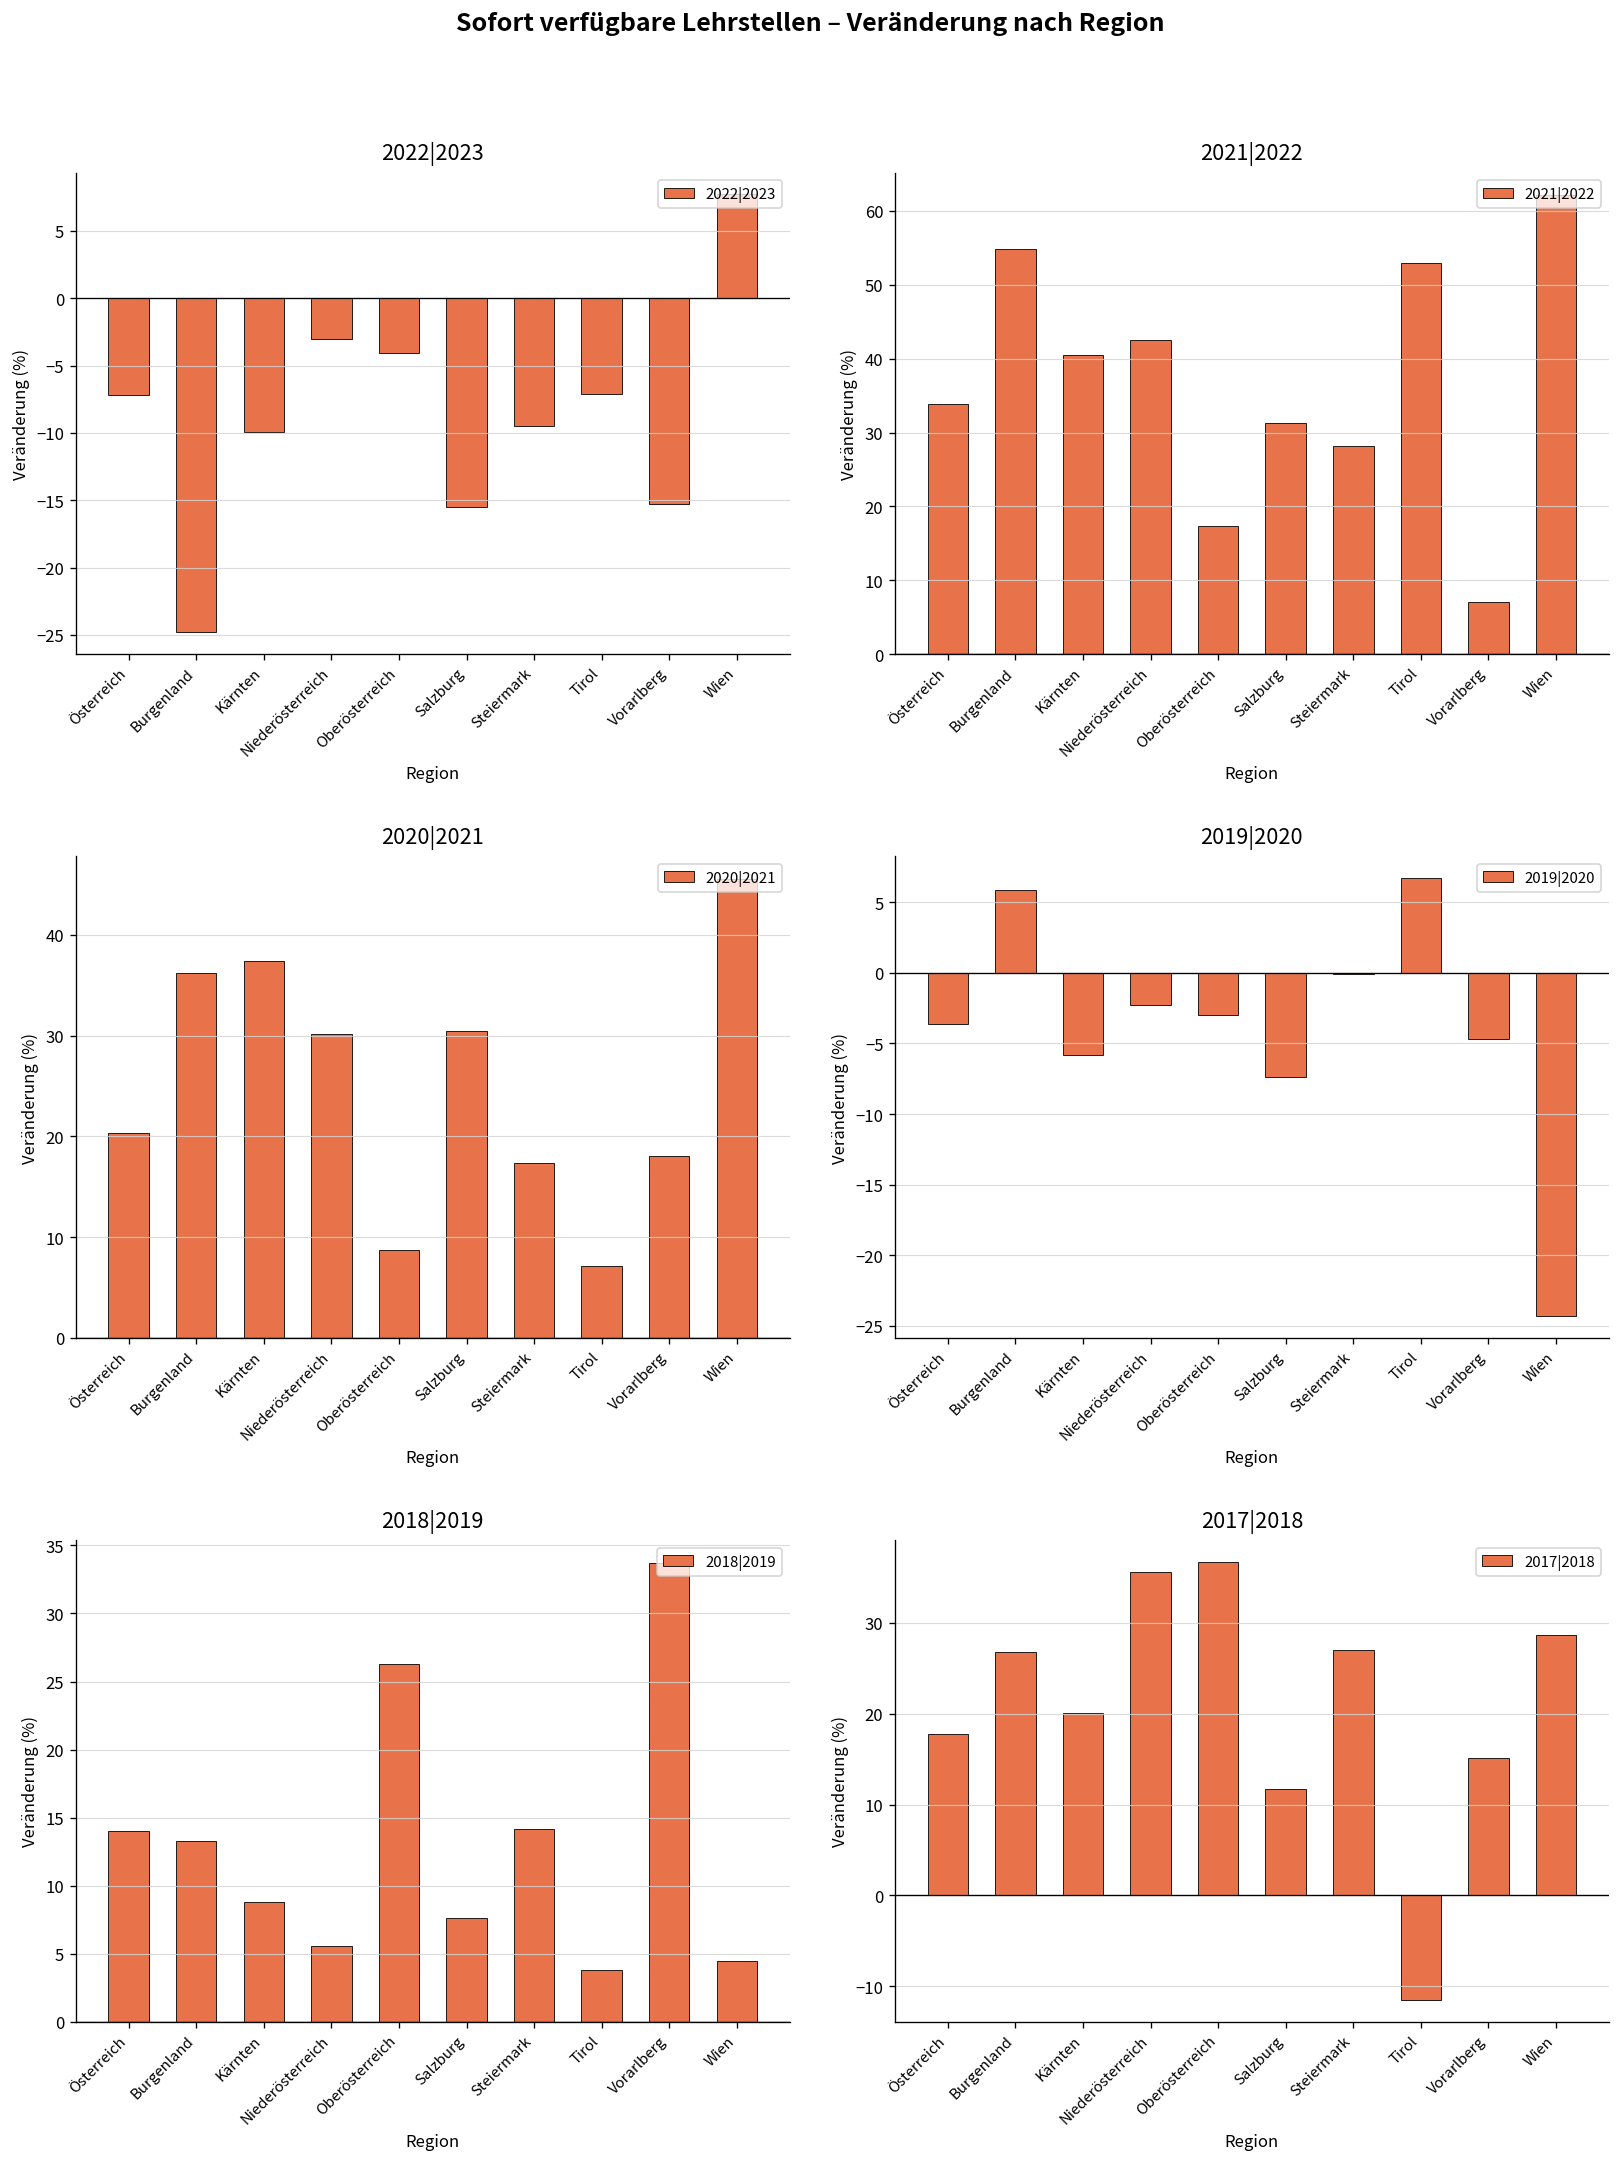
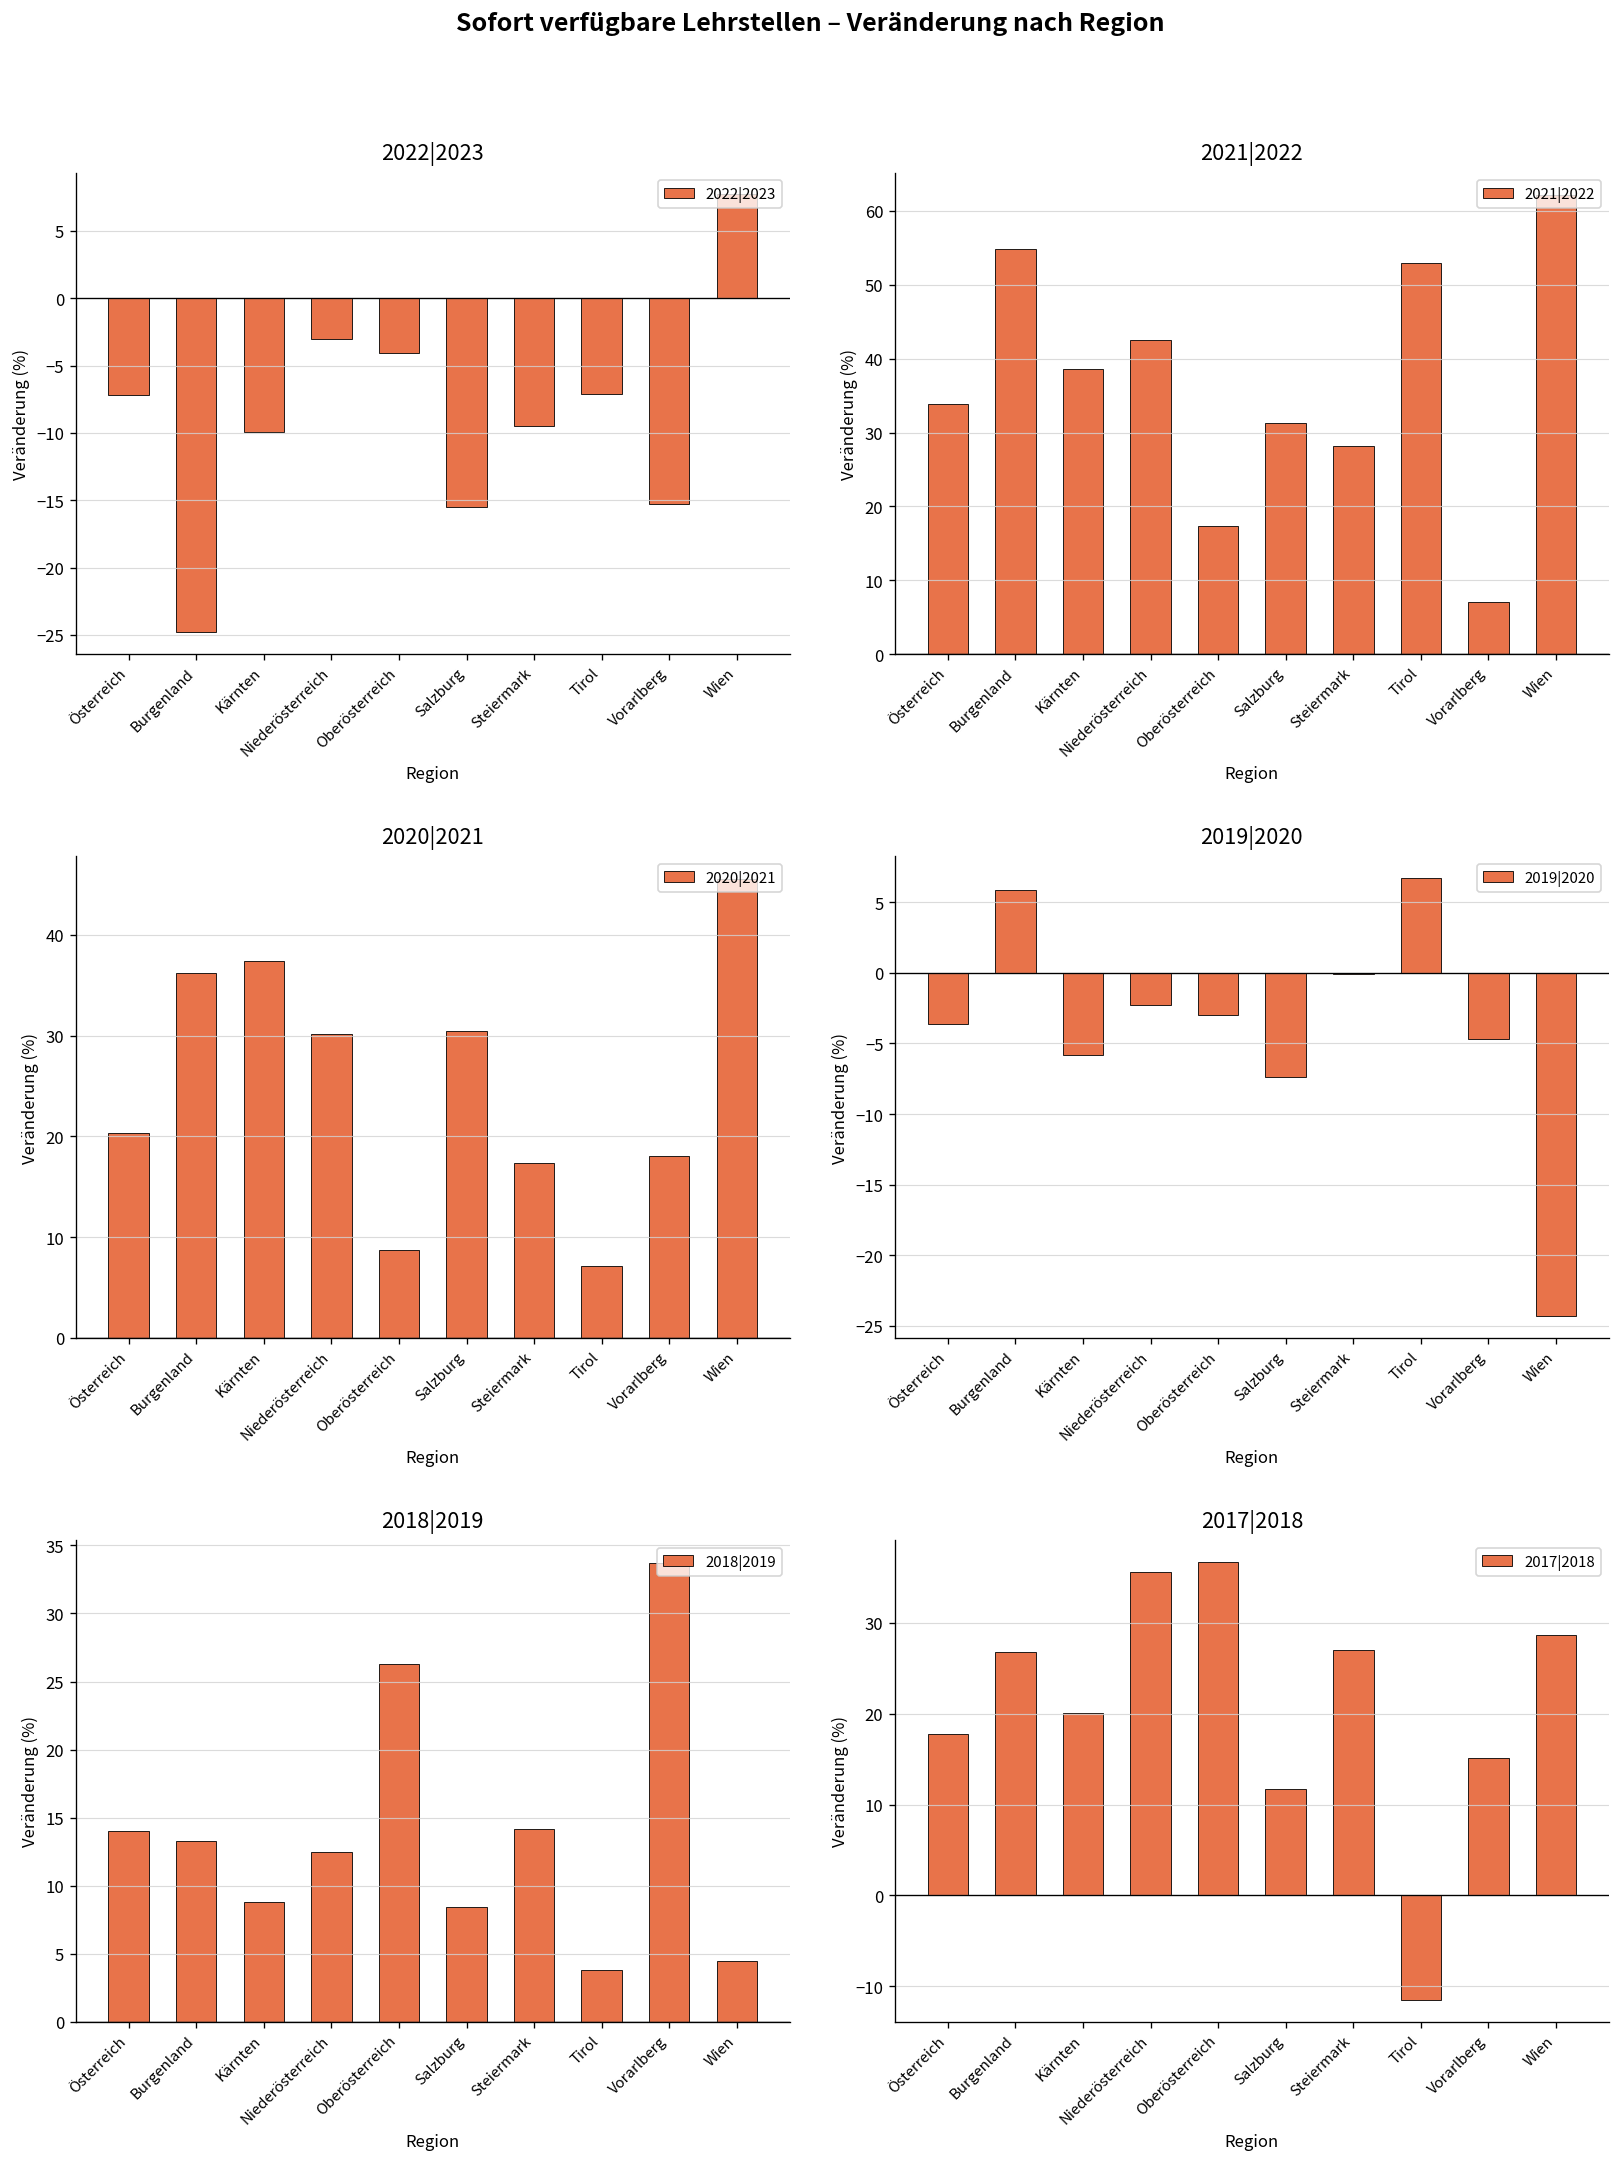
  {
    "2022|2023": {
      "Österreich": -7.2,
      "Burgenland": -24.8,
      "Kärnten": -9.9,
      "Niederösterreich": -3.0,
      "Oberösterreich": -4.1,
      "Salzburg": -15.5,
      "Steiermark": -9.5,
      "Tirol": -7.1,
      "Vorarlberg": -15.3
    },
    "2021|2022": {
      "Österreich": 34,
      "Burgenland": 55,
-     "Kärnten": 41,
+     "Kärnten": 39,
      "Niederösterreich": 43,
      "Oberösterreich": 17,
      "Salzburg": 31,
      "Steiermark": 28,
      "Tirol": 53,
      "Vorarlberg": 7
    },
    "2020|2021": {
      "Österreich": 20,
      "Burgenland": 36,
      "Kärnten": 37,
      "Niederösterreich": 30,
      "Oberösterreich": 9,
      "Salzburg": 31,
      "Steiermark": 17,
      "Tirol": 7,
      "Vorarlberg": 18
    },
    "2019|2020": {
      "Österreich": -3.6,
      "Burgenland": 5.9,
      "Kärnten": -5.8,
      "Niederösterreich": -2.3,
      "Oberösterreich": -3.0,
      "Salzburg": -7.4,
      "Tirol": 6.7,
      "Vorarlberg": -4.7,
      "Wien": -24.3
    },
    "2018|2019": {
      "Österreich": 14.0,
      "Burgenland": 13.3,
      "Kärnten": 8.8,
-     "Niederösterreich": 5.6,
+     "Niederösterreich": 12.5,
      "Oberösterreich": 26.3,
-     "Salzburg": 7.6,
+     "Salzburg": 8.4,
      "Steiermark": 14.2,
      "Tirol": 3.8,
      "Wien": 4.5
    },
    "2017|2018": {
      "Österreich": 18,
      "Burgenland": 27,
      "Kärnten": 20,
      "Niederösterreich": 36,
      "Oberösterreich": 37,
      "Salzburg": 12,
      "Steiermark": 27,
      "Tirol": -12,
      "Vorarlberg": 15,
      "Wien": 29
    }
  }
